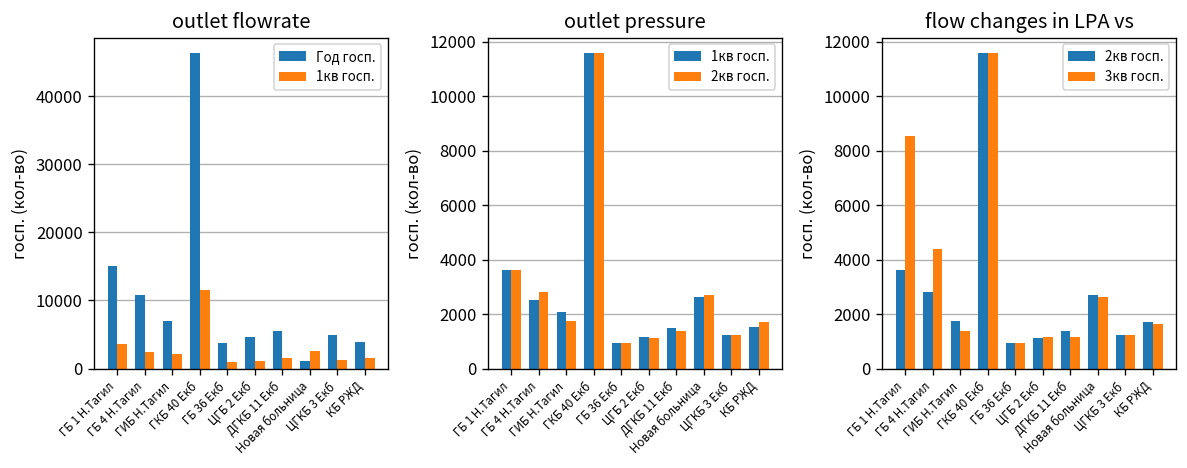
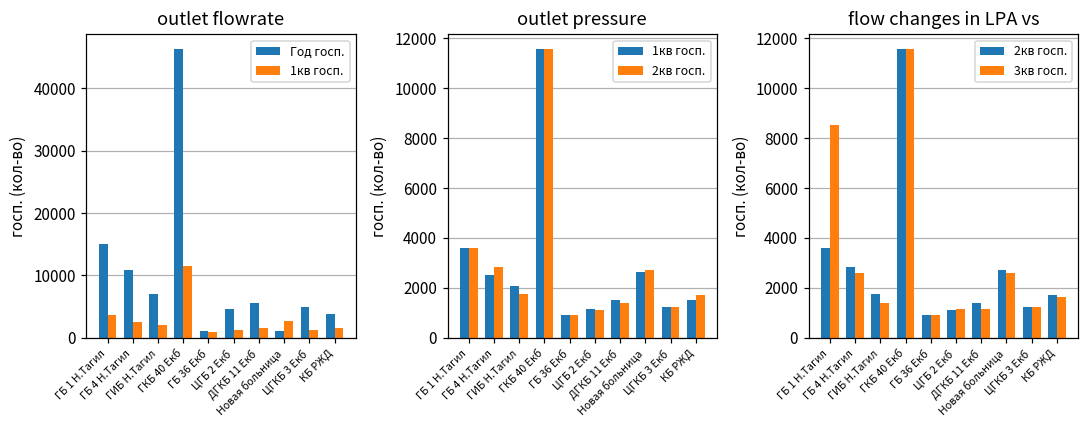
  {
    "outlet flowrate": {
      "Год госп.": {
        "ГБ 1 Н.Тагил": 15000,
        "ГБ 4 Н.Тагил": 11000,
        "ГИБ Н.Тагил": 7000,
        "ГКБ 40 Екб": 46000,
-       "ГБ 36 Екб": 4000,
+       "ГБ 36 Екб": 1000,
        "ЦГБ 2 Екб": 5000,
        "ДГКБ 11 Екб": 6000,
        "Новая больница": 1000,
        "ЦГКБ 3 Екб": 5000,
        "КБ РЖД": 4000
      }
    },
    "outlet pressure": {
      "1кв госп.": {
        "ГБ 1 Н.Тагил": 3600,
        "ГБ 4 Н.Тагил": 2500,
        "ГИБ Н.Тагил": 2100,
        "ГКБ 40 Екб": 11600,
        "ГБ 36 Екб": 900,
        "ЦГБ 2 Екб": 1200,
        "ДГКБ 11 Екб": 1500,
        "Новая больница": 2600,
        "ЦГКБ 3 Екб": 1200,
        "КБ РЖД": 1500
      }
    },
    "flow changes in LPA vs": {
      "2кв госп.": {
        "ГБ 1 Н.Тагил": 3600,
        "ГБ 4 Н.Тагил": 2800,
        "ГИБ Н.Тагил": 1700,
        "ГКБ 40 Екб": 11600,
        "ГБ 36 Екб": 900,
        "ЦГБ 2 Екб": 1100,
        "ДГКБ 11 Екб": 1400,
        "Новая больница": 2700,
        "ЦГКБ 3 Екб": 1200,
        "КБ РЖД": 1700
      },
      "3кв госп.": {
        "ГБ 1 Н.Тагил": 8500,
-       "ГБ 4 Н.Тагил": 4400,
+       "ГБ 4 Н.Тагил": 2600,
        "ГИБ Н.Тагил": 1400,
        "ГКБ 40 Екб": 11600,
        "ГБ 36 Екб": 900,
        "ЦГБ 2 Екб": 1200,
        "ДГКБ 11 Екб": 1200,
        "Новая больница": 2600,
        "ЦГКБ 3 Екб": 1200,
        "КБ РЖД": 1600
      }
    }
  }
